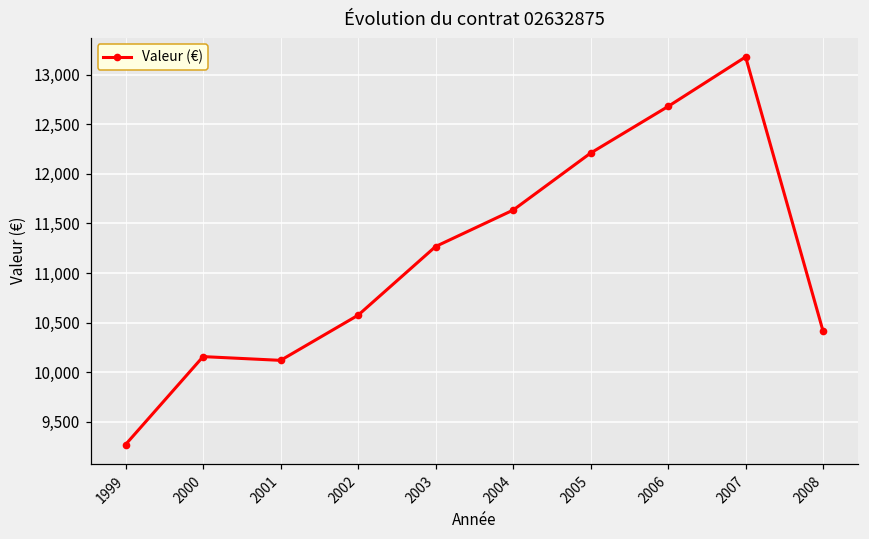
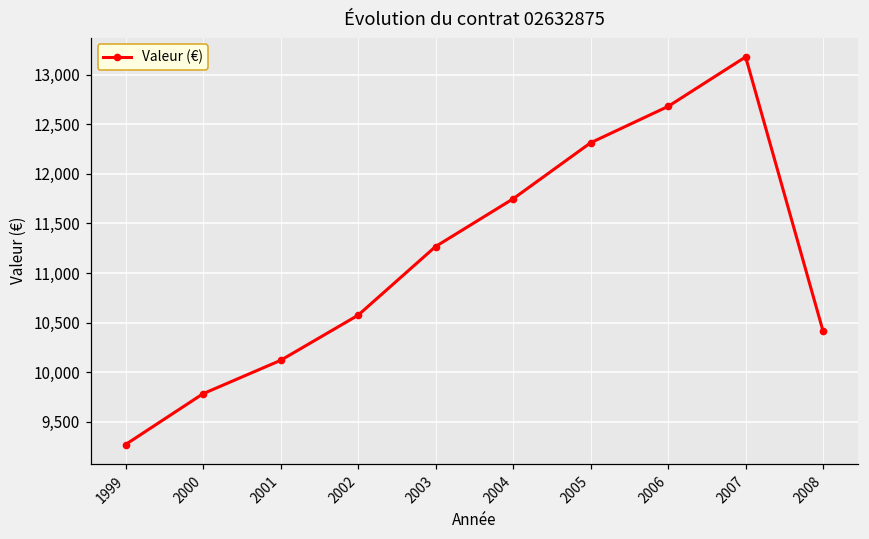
  {
    "1999": "9,300",
-   "2000": "10,200",
+   "2000": "9,800",
    "2001": "10,100",
    "2002": "10,600",
    "2003": "11,300",
-   "2004": "11,600",
-   "2005": "12,200",
+   "2004": "11,700",
+   "2005": "12,300",
    "2006": "12,700",
    "2007": "13,200",
    "2008": "10,400"
  }
